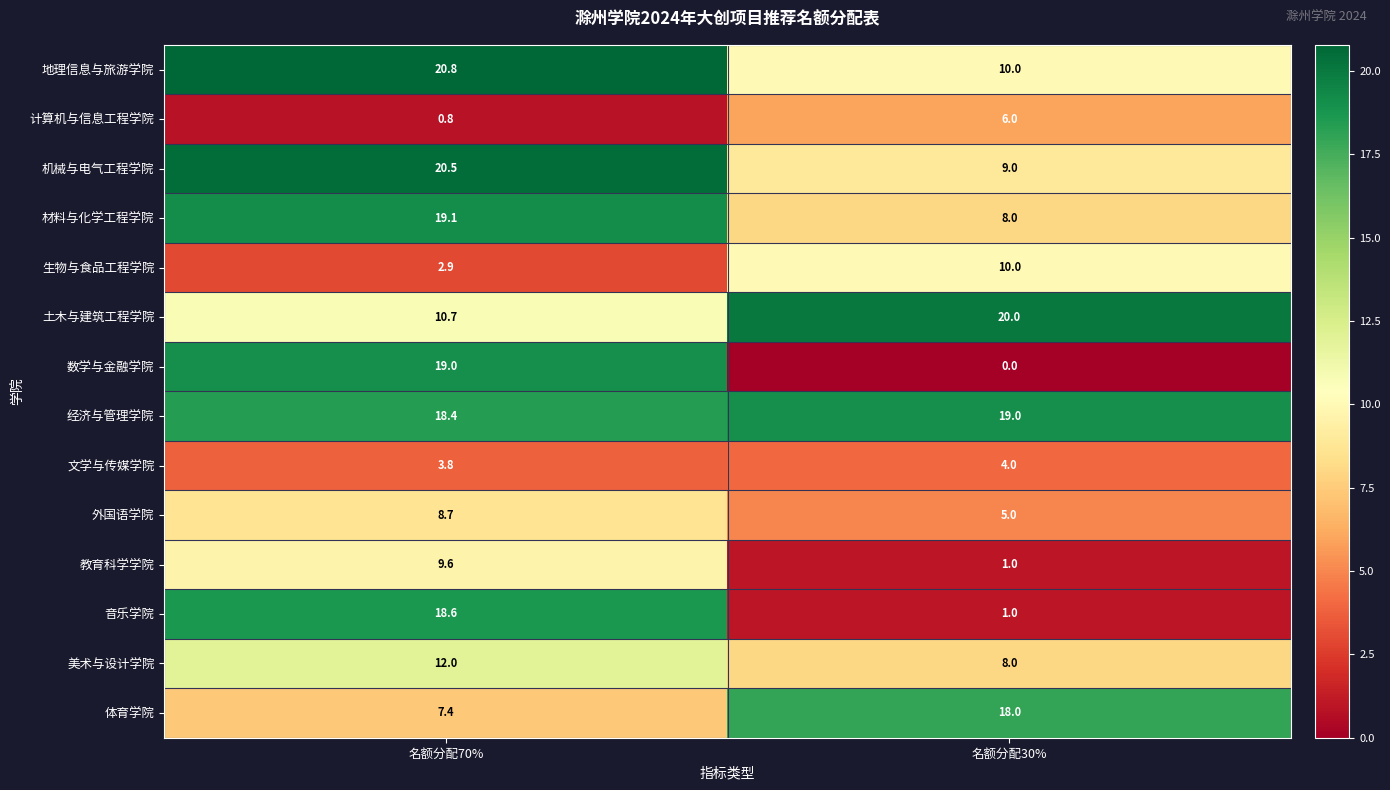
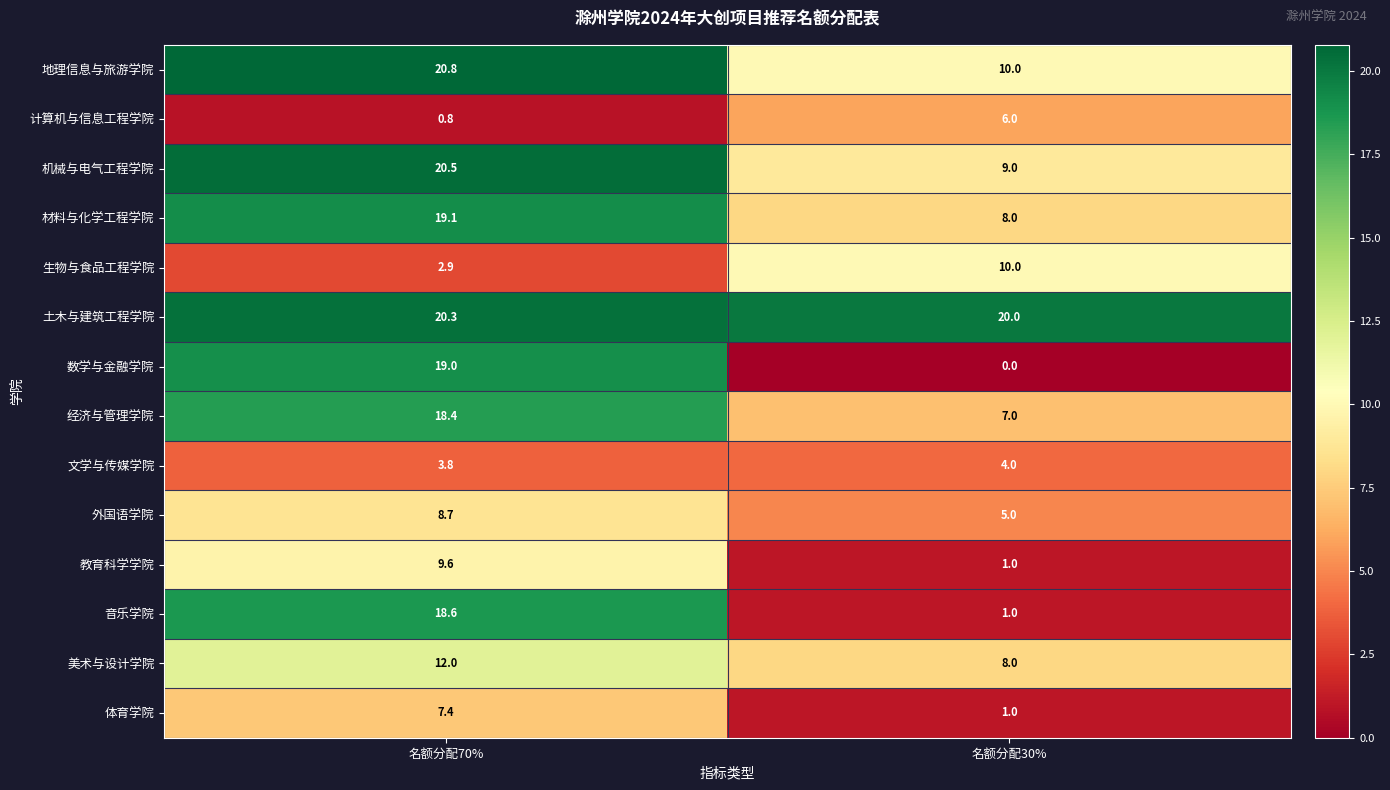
  {
    "地理信息与旅游学院": {
      "名额分配70%": 20.8,
      "名额分配30%": 10.0
    },
    "计算机与信息工程学院": {
      "名额分配70%": 0.8,
      "名额分配30%": 6.0
    },
    "机械与电气工程学院": {
      "名额分配70%": 20.5,
      "名额分配30%": 9.0
    },
    "材料与化学工程学院": {
      "名额分配70%": 19.1,
      "名额分配30%": 8.0
    },
    "生物与食品工程学院": {
      "名额分配70%": 2.9,
      "名额分配30%": 10.0
    },
    "土木与建筑工程学院": {
-     "名额分配70%": 10.7,
+     "名额分配70%": 20.3,
      "名额分配30%": 20.0
    },
    "数学与金融学院": {
      "名额分配70%": 19.0,
      "名额分配30%": 0.0
    },
    "经济与管理学院": {
      "名额分配70%": 18.4,
-     "名额分配30%": 19.0
+     "名额分配30%": 7.0
    },
    "文学与传媒学院": {
      "名额分配70%": 3.8,
      "名额分配30%": 4.0
    },
    "外国语学院": {
      "名额分配70%": 8.7,
      "名额分配30%": 5.0
    },
    "教育科学学院": {
      "名额分配70%": 9.6,
      "名额分配30%": 1.0
    },
    "音乐学院": {
      "名额分配70%": 18.6,
      "名额分配30%": 1.0
    },
    "美术与设计学院": {
      "名额分配70%": 12.0,
      "名额分配30%": 8.0
    },
    "体育学院": {
      "名额分配70%": 7.4,
-     "名额分配30%": 18.0
+     "名额分配30%": 1.0
    }
  }
